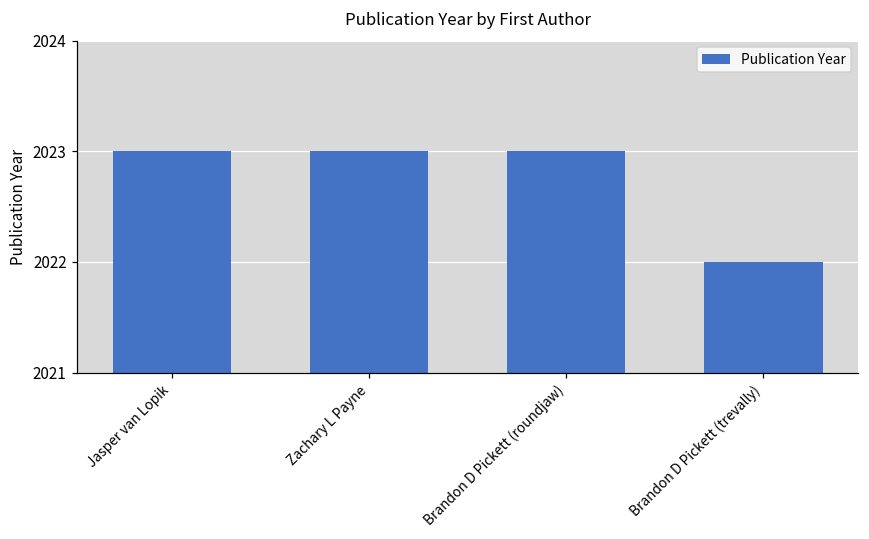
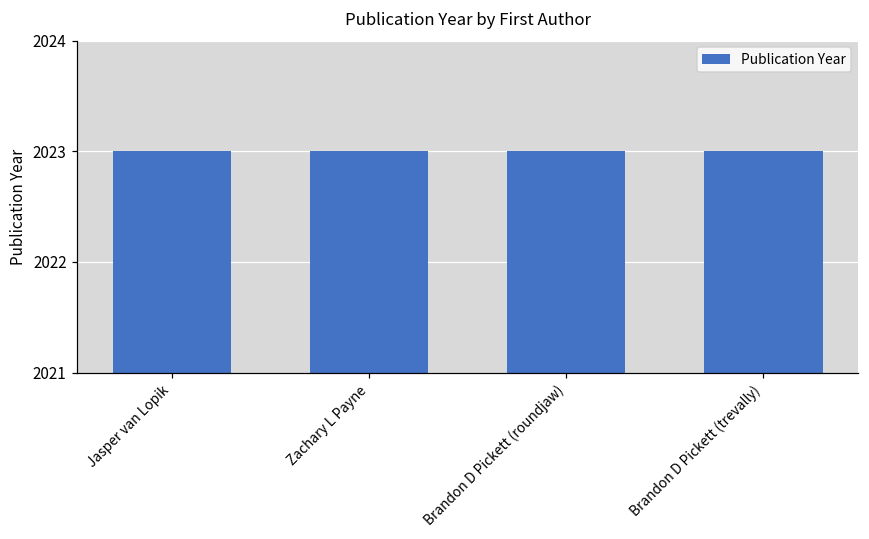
  {
    "Jasper van Lopik": 2023,
    "Zachary L Payne": 2023,
    "Brandon D Pickett (roundjaw)": 2023,
-   "Brandon D Pickett (trevally)": 2022
+   "Brandon D Pickett (trevally)": 2023
  }
